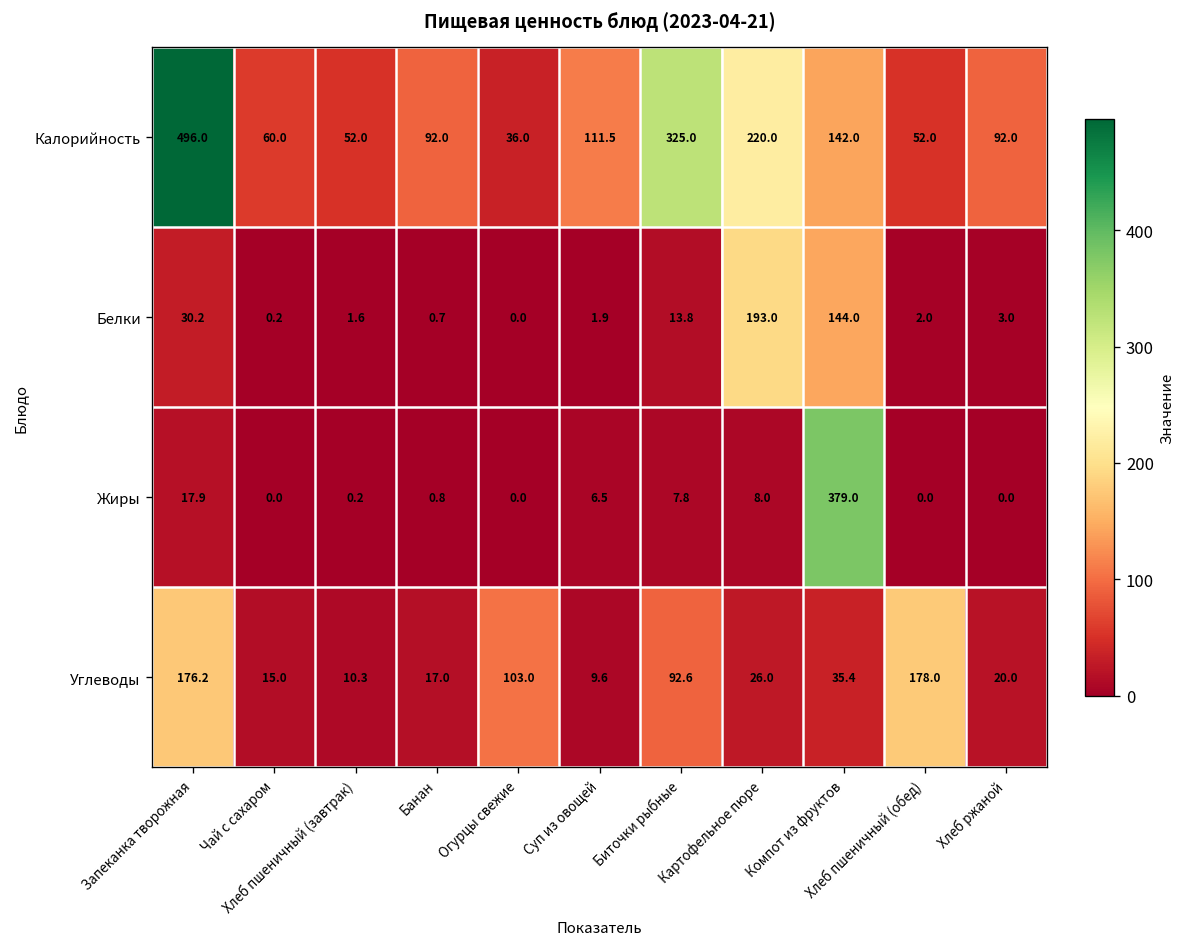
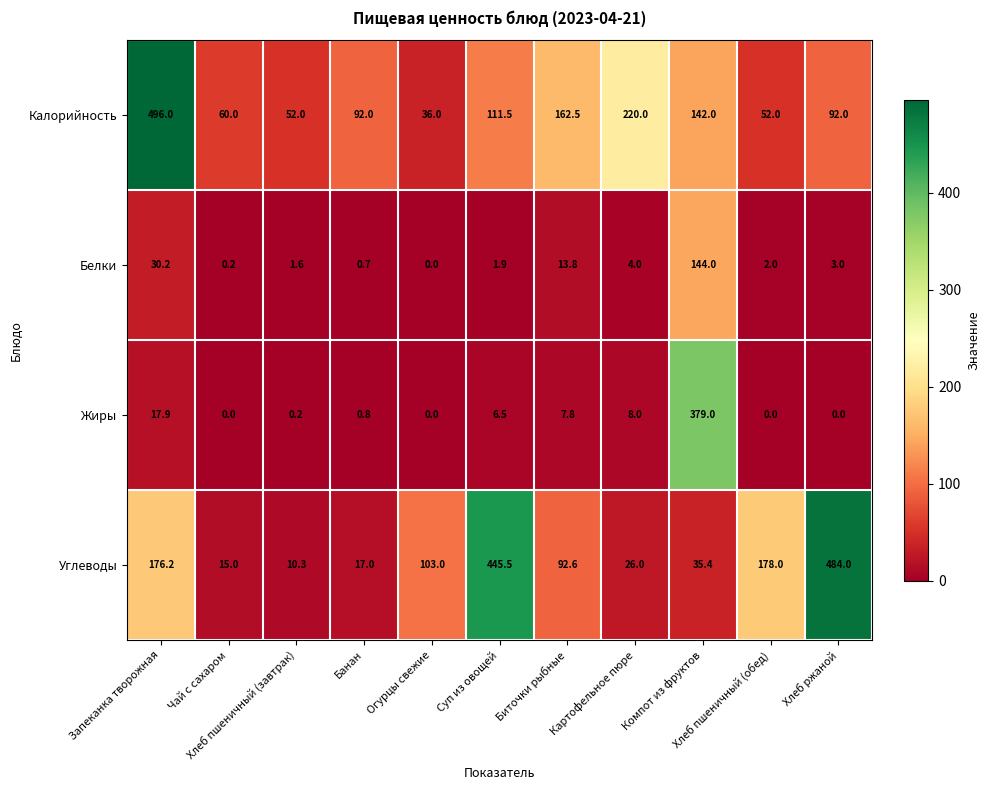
  {
    "Калорийность": {
      "Запеканка творожная": 496.0,
      "Чай с сахаром": 60.0,
      "Хлеб пшеничный (завтрак)": 52.0,
      "Банан": 92.0,
      "Огурцы свежие": 36.0,
      "Суп из овощей": 111.5,
-     "Биточки рыбные": 325.0,
+     "Биточки рыбные": 162.5,
      "Картофельное пюре": 220.0,
      "Компот из фруктов": 142.0,
      "Хлеб пшеничный (обед)": 52.0,
      "Хлеб ржаной": 92.0
    },
    "Белки": {
      "Запеканка творожная": 30.2,
      "Чай с сахаром": 0.2,
      "Хлеб пшеничный (завтрак)": 1.6,
      "Банан": 0.7,
      "Огурцы свежие": 0.0,
      "Суп из овощей": 1.9,
      "Биточки рыбные": 13.8,
-     "Картофельное пюре": 193.0,
+     "Картофельное пюре": 4.0,
      "Компот из фруктов": 144.0,
      "Хлеб пшеничный (обед)": 2.0,
      "Хлеб ржаной": 3.0
    },
    "Жиры": {
      "Запеканка творожная": 17.9,
      "Чай с сахаром": 0.0,
      "Хлеб пшеничный (завтрак)": 0.2,
      "Банан": 0.8,
      "Огурцы свежие": 0.0,
      "Суп из овощей": 6.5,
      "Биточки рыбные": 7.8,
      "Картофельное пюре": 8.0,
      "Компот из фруктов": 379.0,
      "Хлеб пшеничный (обед)": 0.0,
      "Хлеб ржаной": 0.0
    },
    "Углеводы": {
      "Запеканка творожная": 176.2,
      "Чай с сахаром": 15.0,
      "Хлеб пшеничный (завтрак)": 10.3,
      "Банан": 17.0,
      "Огурцы свежие": 103.0,
-     "Суп из овощей": 9.6,
+     "Суп из овощей": 445.5,
      "Биточки рыбные": 92.6,
      "Картофельное пюре": 26.0,
      "Компот из фруктов": 35.4,
      "Хлеб пшеничный (обед)": 178.0,
-     "Хлеб ржаной": 20.0
+     "Хлеб ржаной": 484.0
    }
  }
